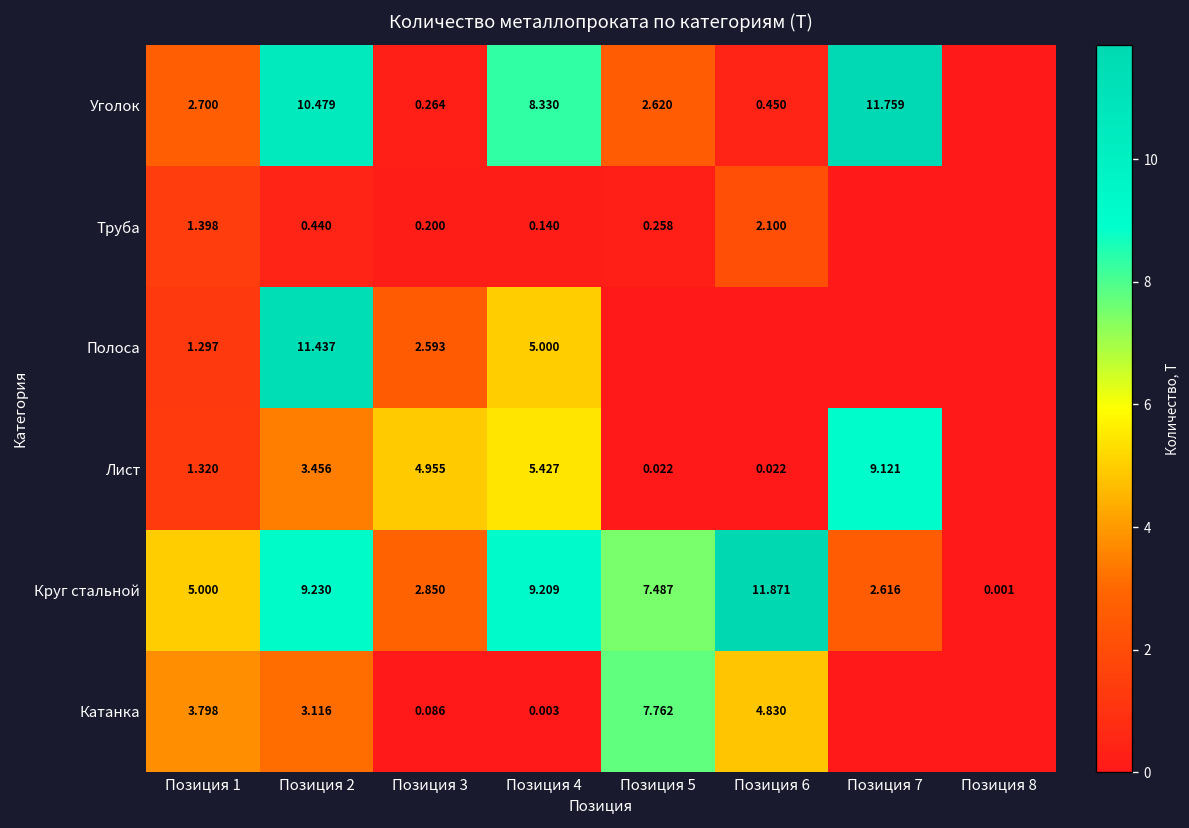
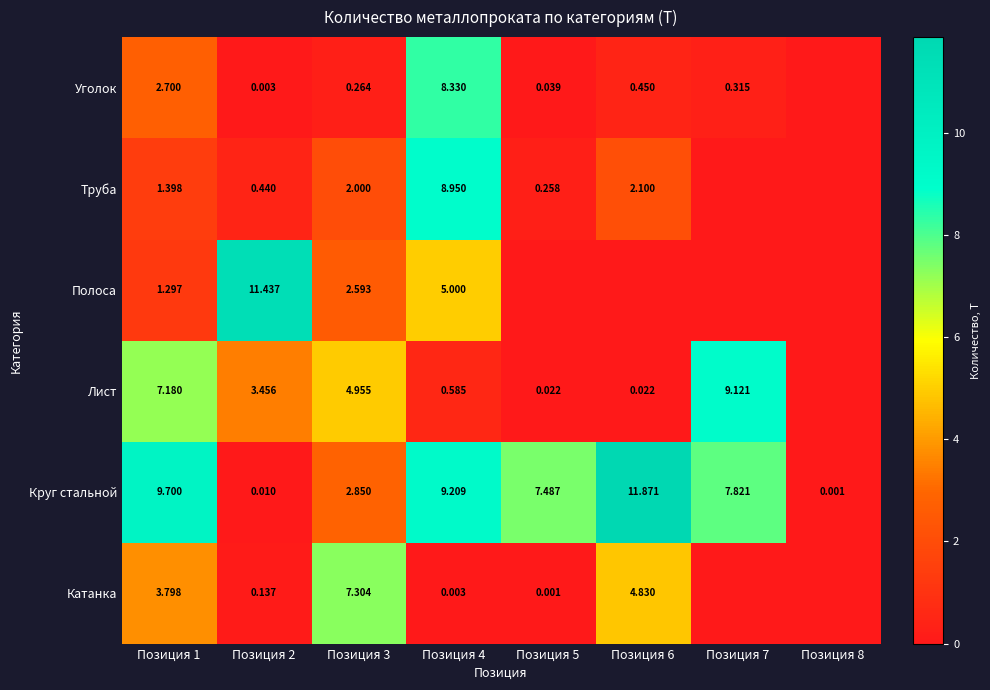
  {
    "Уголок": {
      "Позиция 1": 2.700,
-     "Позиция 2": 10.479,
+     "Позиция 2": 0.003,
      "Позиция 3": 0.264,
      "Позиция 4": 8.330,
-     "Позиция 5": 2.620,
+     "Позиция 5": 0.039,
      "Позиция 6": 0.450,
-     "Позиция 7": 11.759
+     "Позиция 7": 0.315
    },
    "Труба": {
      "Позиция 1": 1.398,
      "Позиция 2": 0.440,
-     "Позиция 3": 0.200,
-     "Позиция 4": 0.140,
+     "Позиция 3": 2.000,
+     "Позиция 4": 8.950,
      "Позиция 5": 0.258,
      "Позиция 6": 2.100
    },
    "Полоса": {
      "Позиция 1": 1.297,
      "Позиция 2": 11.437,
      "Позиция 3": 2.593,
      "Позиция 4": 5.000
    },
    "Лист": {
-     "Позиция 1": 1.320,
+     "Позиция 1": 7.180,
      "Позиция 2": 3.456,
      "Позиция 3": 4.955,
-     "Позиция 4": 5.427,
+     "Позиция 4": 0.585,
      "Позиция 5": 0.022,
      "Позиция 6": 0.022,
      "Позиция 7": 9.121
    },
    "Круг стальной": {
-     "Позиция 1": 5.000,
-     "Позиция 2": 9.230,
+     "Позиция 1": 9.700,
+     "Позиция 2": 0.010,
      "Позиция 3": 2.850,
      "Позиция 4": 9.209,
      "Позиция 5": 7.487,
      "Позиция 6": 11.871,
-     "Позиция 7": 2.616,
+     "Позиция 7": 7.821,
      "Позиция 8": 0.001
    },
    "Катанка": {
      "Позиция 1": 3.798,
-     "Позиция 2": 3.116,
-     "Позиция 3": 0.086,
+     "Позиция 2": 0.137,
+     "Позиция 3": 7.304,
      "Позиция 4": 0.003,
-     "Позиция 5": 7.762,
+     "Позиция 5": 0.001,
      "Позиция 6": 4.830
    }
  }
